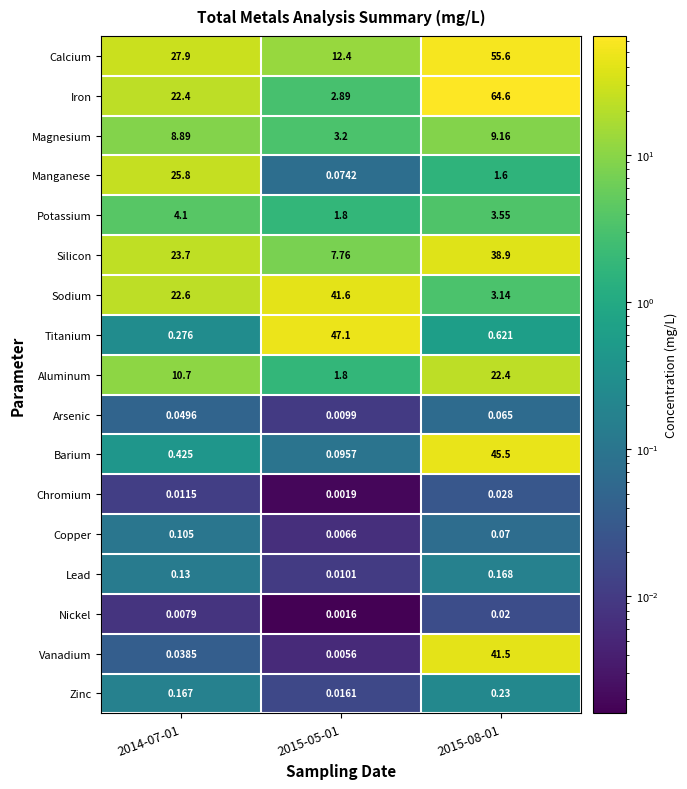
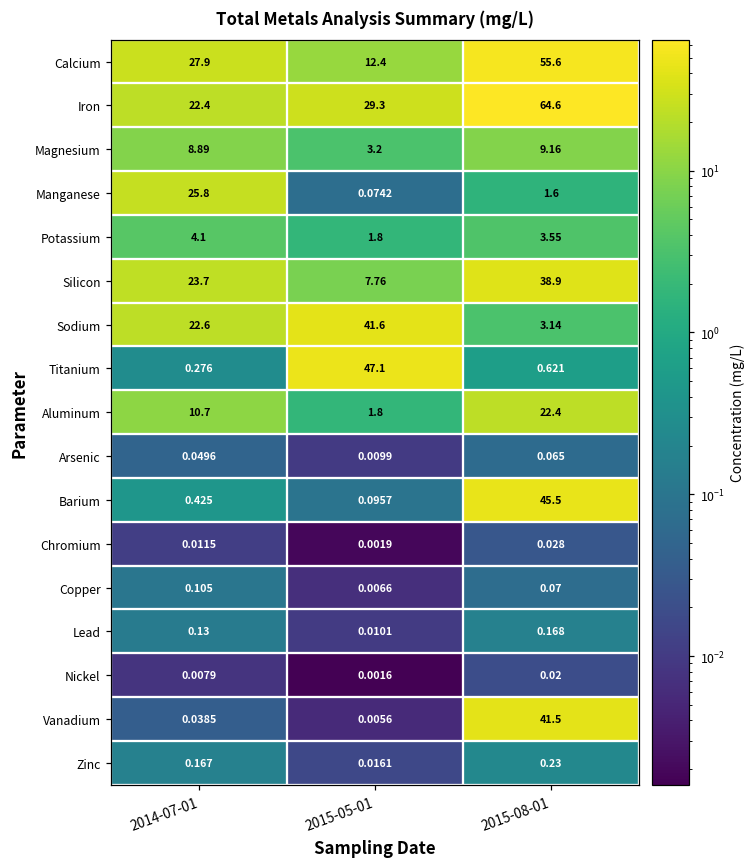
  {
    "Calcium": {
      "2014-07-01": 27.9,
      "2015-05-01": 12.4,
      "2015-08-01": 55.6
    },
    "Iron": {
      "2014-07-01": 22.4,
-     "2015-05-01": 2.89,
+     "2015-05-01": 29.3,
      "2015-08-01": 64.6
    },
    "Magnesium": {
      "2014-07-01": 8.89,
      "2015-05-01": 3.2,
      "2015-08-01": 9.16
    },
    "Manganese": {
      "2014-07-01": 25.8,
      "2015-05-01": 0.0742,
      "2015-08-01": 1.6
    },
    "Potassium": {
      "2014-07-01": 4.1,
      "2015-05-01": 1.8,
      "2015-08-01": 3.55
    },
    "Silicon": {
      "2014-07-01": 23.7,
      "2015-05-01": 7.76,
      "2015-08-01": 38.9
    },
    "Sodium": {
      "2014-07-01": 22.6,
      "2015-05-01": 41.6,
      "2015-08-01": 3.14
    },
    "Titanium": {
      "2014-07-01": 0.276,
      "2015-05-01": 47.1,
      "2015-08-01": 0.621
    },
    "Aluminum": {
      "2014-07-01": 10.7,
      "2015-05-01": 1.8,
      "2015-08-01": 22.4
    },
    "Arsenic": {
      "2014-07-01": 0.0496,
      "2015-05-01": 0.0099,
      "2015-08-01": 0.065
    },
    "Barium": {
      "2014-07-01": 0.425,
      "2015-05-01": 0.0957,
      "2015-08-01": 45.5
    },
    "Chromium": {
      "2014-07-01": 0.0115,
      "2015-05-01": 0.0019,
      "2015-08-01": 0.028
    },
    "Copper": {
      "2014-07-01": 0.105,
      "2015-05-01": 0.0066,
      "2015-08-01": 0.07
    },
    "Lead": {
      "2014-07-01": 0.13,
      "2015-05-01": 0.0101,
      "2015-08-01": 0.168
    },
    "Nickel": {
      "2014-07-01": 0.0079,
      "2015-05-01": 0.0016,
      "2015-08-01": 0.02
    },
    "Vanadium": {
      "2014-07-01": 0.0385,
      "2015-05-01": 0.0056,
      "2015-08-01": 41.5
    },
    "Zinc": {
      "2014-07-01": 0.167,
      "2015-05-01": 0.0161,
      "2015-08-01": 0.23
    }
  }
